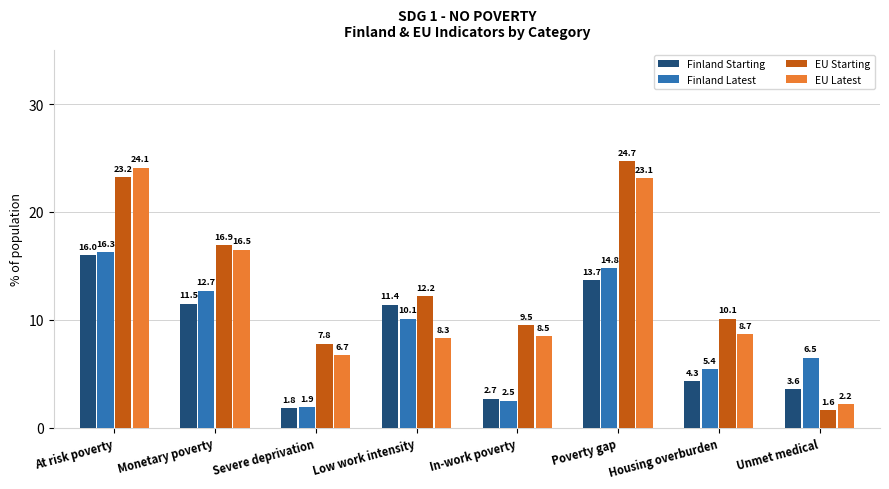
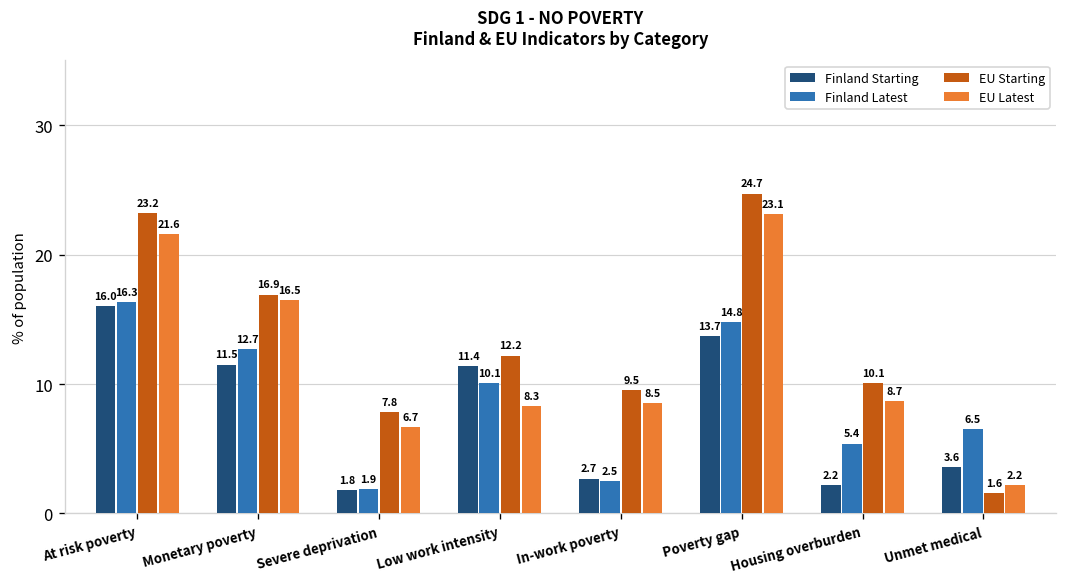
  {
    "Finland Starting": {
      "At risk poverty": 16.0,
      "Monetary poverty": 11.5,
      "Severe deprivation": 1.8,
      "Low work intensity": 11.4,
      "In-work poverty": 2.7,
      "Poverty gap": 13.7,
-     "Housing overburden": 4.3,
+     "Housing overburden": 2.2,
      "Unmet medical": 3.6
    },
    "Finland Latest": {
      "At risk poverty": 16.3,
      "Monetary poverty": 12.7,
      "Severe deprivation": 1.9,
      "Low work intensity": 10.1,
      "In-work poverty": 2.5,
      "Poverty gap": 14.8,
      "Housing overburden": 5.4,
      "Unmet medical": 6.5
    },
    "EU Starting": {
      "At risk poverty": 23.2,
      "Monetary poverty": 16.9,
      "Severe deprivation": 7.8,
      "Low work intensity": 12.2,
      "In-work poverty": 9.5,
      "Poverty gap": 24.7,
      "Housing overburden": 10.1,
      "Unmet medical": 1.6
    },
    "EU Latest": {
-     "At risk poverty": 24.1,
+     "At risk poverty": 21.6,
      "Monetary poverty": 16.5,
      "Severe deprivation": 6.7,
      "Low work intensity": 8.3,
      "In-work poverty": 8.5,
      "Poverty gap": 23.1,
      "Housing overburden": 8.7,
      "Unmet medical": 2.2
    }
  }
